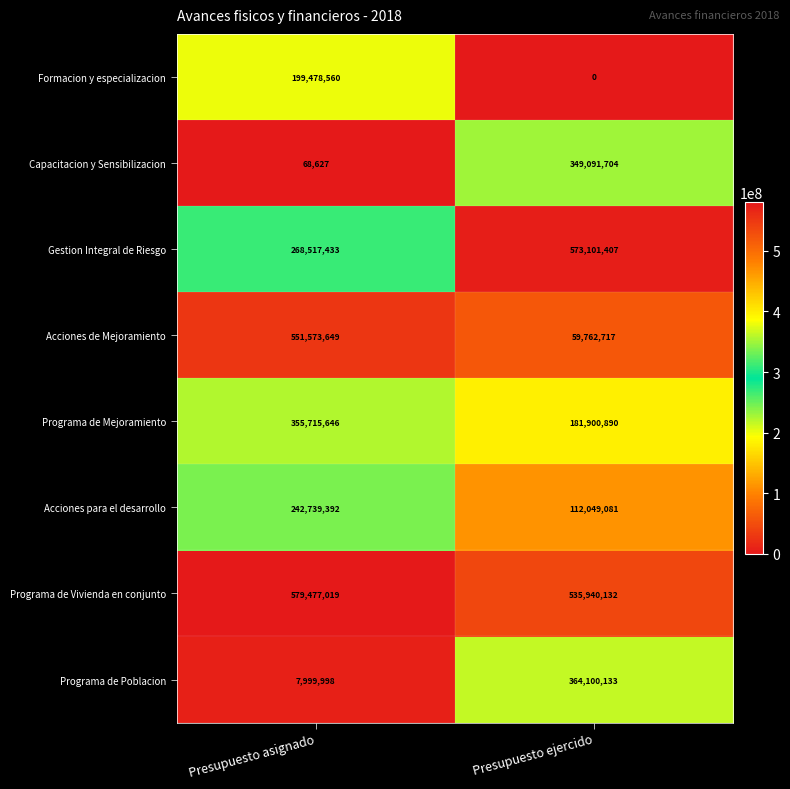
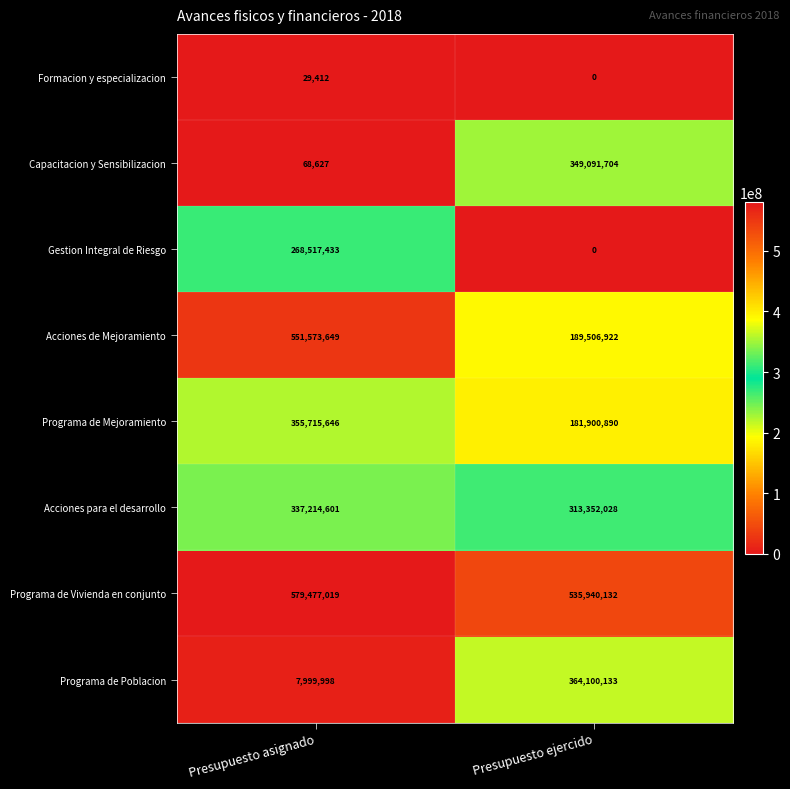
  {
    "Formacion y especializacion": {
-     "Presupuesto asignado": "199,478,560",
+     "Presupuesto asignado": "29,412",
      "Presupuesto ejercido": "0"
    },
    "Capacitacion y Sensibilizacion": {
      "Presupuesto asignado": "68,627",
      "Presupuesto ejercido": "349,091,704"
    },
    "Gestion Integral de Riesgo": {
      "Presupuesto asignado": "268,517,433",
-     "Presupuesto ejercido": "573,101,407"
+     "Presupuesto ejercido": "0"
    },
    "Acciones de Mejoramiento": {
      "Presupuesto asignado": "551,573,649",
-     "Presupuesto ejercido": "59,762,717"
+     "Presupuesto ejercido": "189,506,922"
    },
    "Programa de Mejoramiento": {
      "Presupuesto asignado": "355,715,646",
      "Presupuesto ejercido": "181,900,890"
    },
    "Acciones para el desarrollo": {
-     "Presupuesto asignado": "242,739,392",
-     "Presupuesto ejercido": "112,049,081"
+     "Presupuesto asignado": "337,214,601",
+     "Presupuesto ejercido": "313,352,028"
    },
    "Programa de Vivienda en conjunto": {
      "Presupuesto asignado": "579,477,019",
      "Presupuesto ejercido": "535,940,132"
    },
    "Programa de Poblacion": {
      "Presupuesto asignado": "7,999,998",
      "Presupuesto ejercido": "364,100,133"
    }
  }
